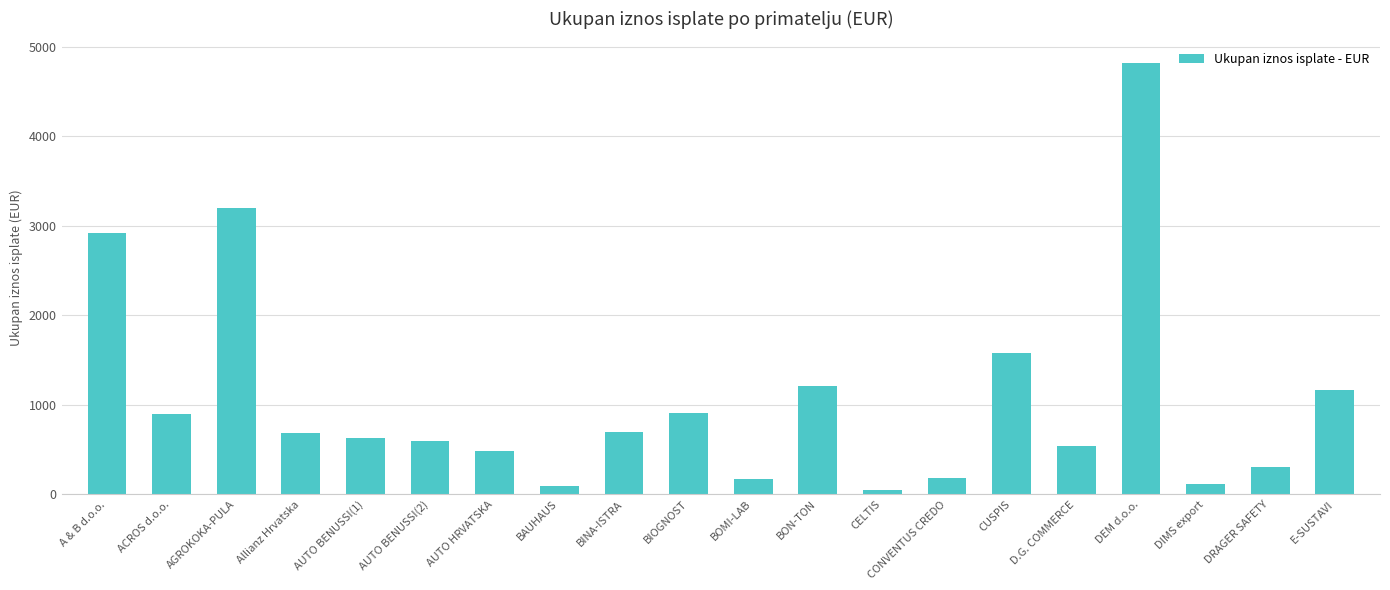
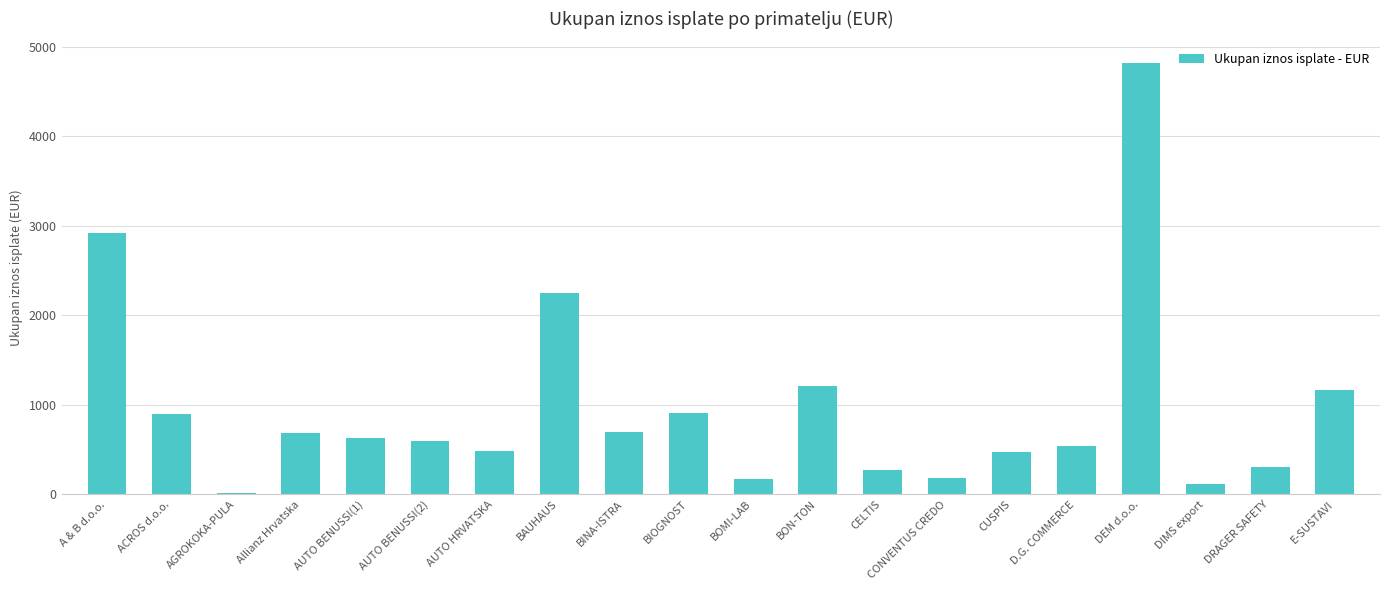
  {
    "A & B d.o.o.": 2900,
    "ACROS d.o.o.": 900,
-   "AGROKOKA-PULA": 3200,
+   "AGROKOKA-PULA": 0,
    "Allianz Hrvatska": 700,
    "AUTO BENUSSI(1)": 600,
    "AUTO BENUSSI(2)": 600,
    "AUTO HRVATSKA": 500,
-   "BAUHAUS": 100,
+   "BAUHAUS": 2200,
    "BINA-ISTRA": 700,
    "BIOGNOST": 900,
    "BOMI-LAB": 200,
    "BON-TON": 1200,
-   "CELTIS": 100,
+   "CELTIS": 300,
    "CONVENTUS CREDO": 200,
-   "CUSPIS": 1600,
+   "CUSPIS": 500,
    "D.G. COMMERCE": 500,
    "DEM d.o.o.": 4800,
    "DIMS export": 100,
    "DRAGER SAFETY": 300,
    "E-SUSTAVI": 1200
  }
